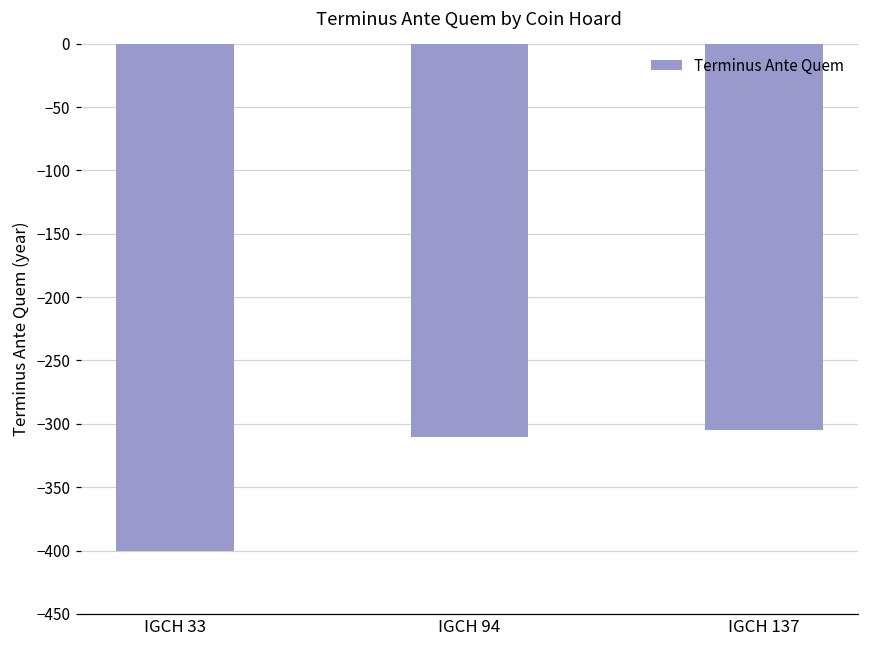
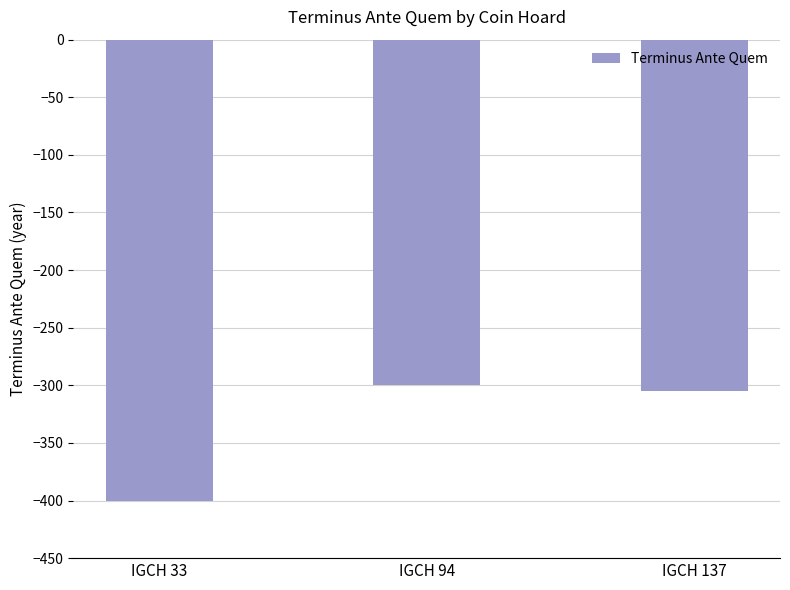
  {
    "IGCH 33": -400,
-   "IGCH 94": -310,
+   "IGCH 94": -300,
    "IGCH 137": -305
  }
